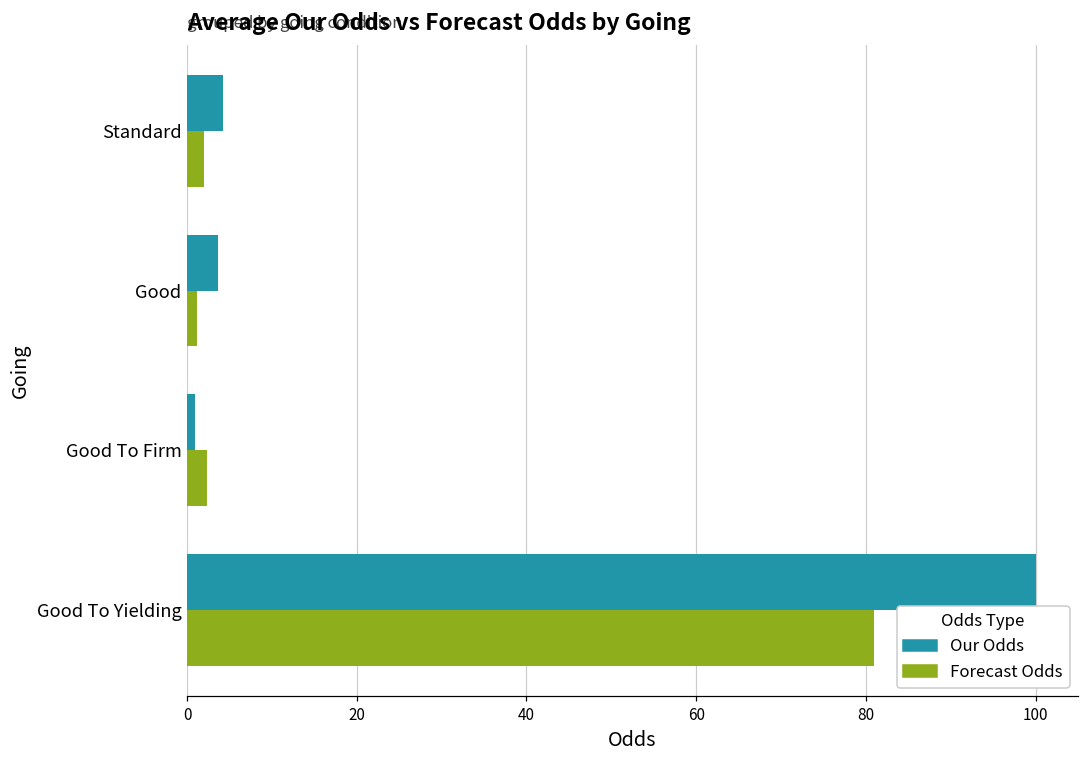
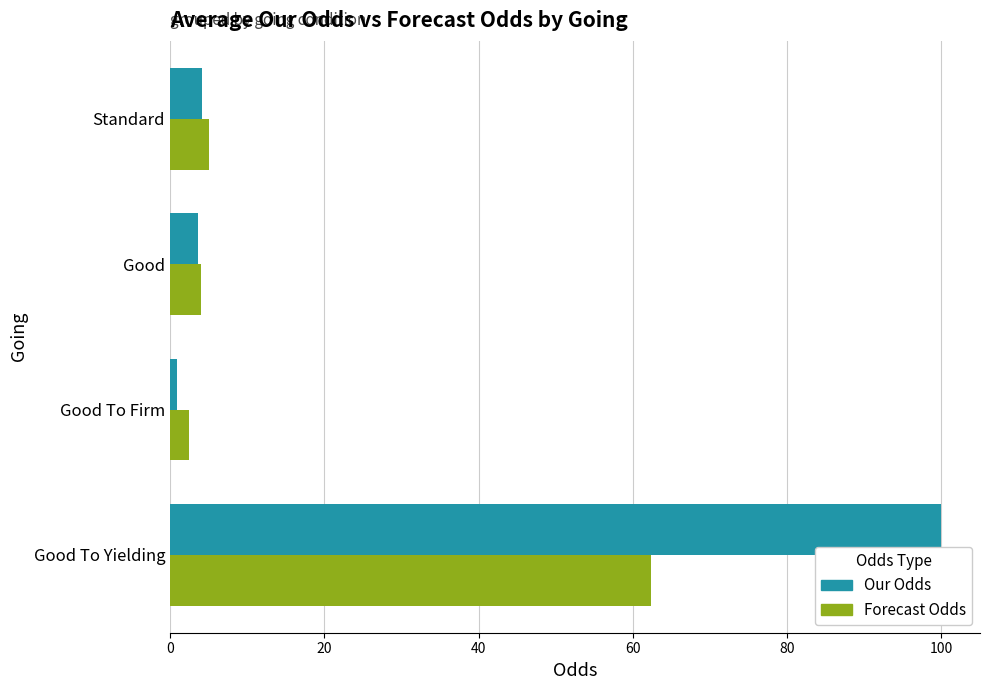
  {
    "Our Odds": {
      "Standard": 4,
      "Good": 4,
      "Good To Firm": 1,
      "Good To Yielding": 100
    },
    "Forecast Odds": {
-     "Standard": 2,
-     "Good": 1,
+     "Standard": 5,
+     "Good": 4,
      "Good To Firm": 2,
-     "Good To Yielding": 81
+     "Good To Yielding": 62
    }
  }
